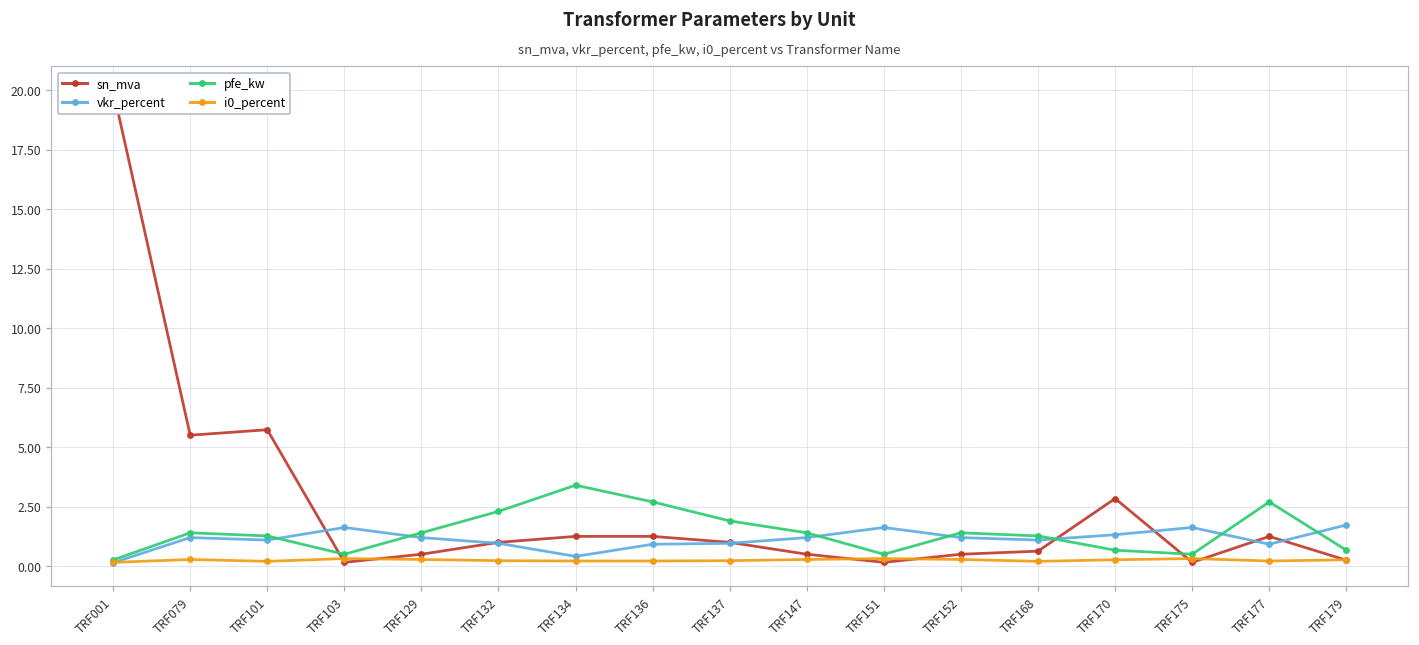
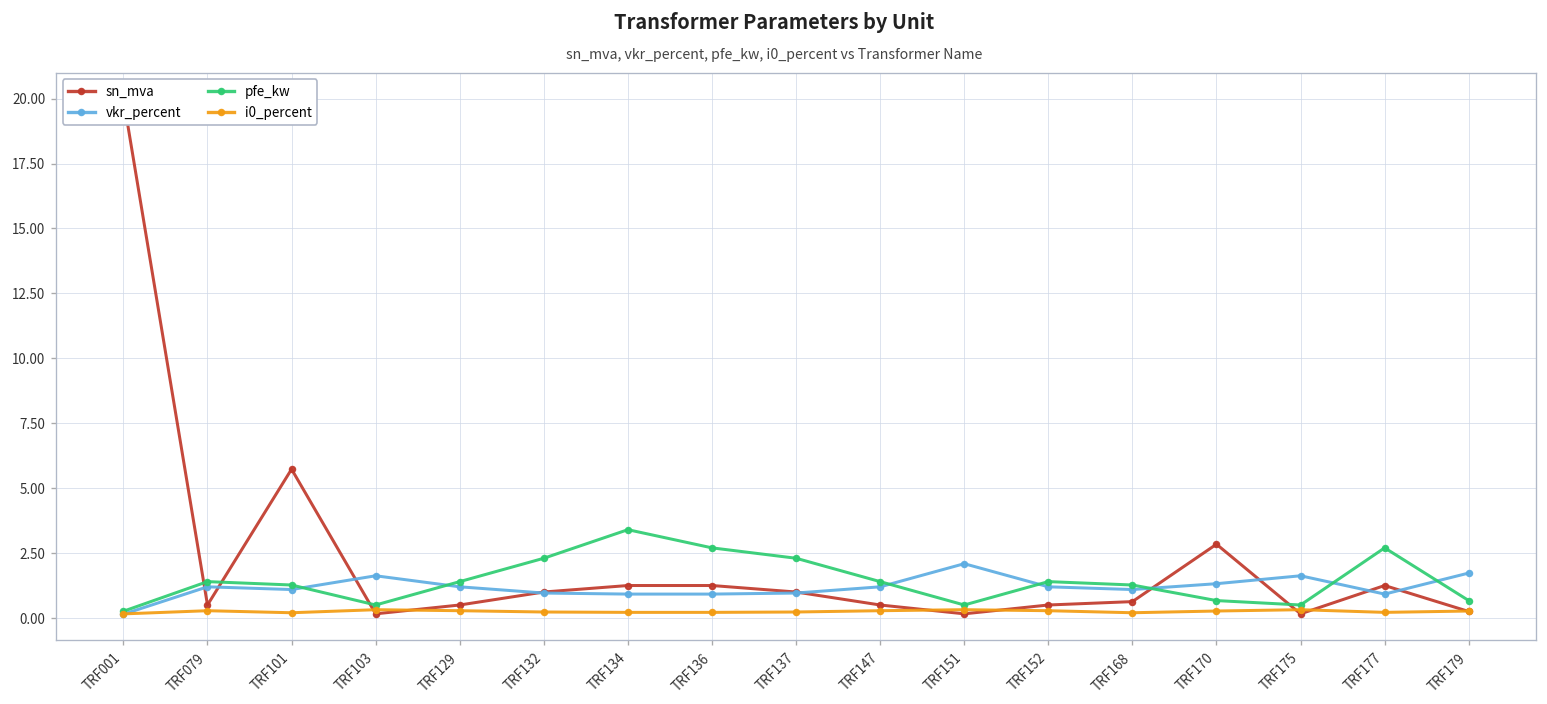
  {
    "sn_mva": {
-     "TRF079": 5.5,
+     "TRF079": 0.5,
      "TRF101": 5.7,
      "TRF103": 0.2,
      "TRF129": 0.5,
      "TRF134": 1.3,
      "TRF136": 1.3,
      "TRF147": 0.5,
      "TRF151": 0.2,
      "TRF152": 0.5,
      "TRF168": 0.6,
      "TRF170": 2.8,
      "TRF175": 0.2,
      "TRF177": 1.3
    },
    "vkr_percent": {
      "TRF079": 1.2,
      "TRF101": 1.1,
      "TRF103": 1.6,
      "TRF129": 1.2,
-     "TRF134": 0.4,
+     "TRF134": 0.9,
      "TRF136": 0.9,
      "TRF147": 1.2,
-     "TRF151": 1.6,
+     "TRF151": 2.1,
      "TRF152": 1.2,
      "TRF168": 1.1,
      "TRF170": 1.3,
      "TRF175": 1.6,
      "TRF177": 0.9,
      "TRF179": 1.7
    },
    "pfe_kw": {
      "TRF079": 1.4,
      "TRF101": 1.3,
      "TRF103": 0.5,
      "TRF129": 1.4,
      "TRF132": 2.3,
      "TRF134": 3.4,
      "TRF136": 2.7,
-     "TRF137": 1.9,
+     "TRF137": 2.3,
      "TRF147": 1.4,
      "TRF151": 0.5,
      "TRF152": 1.4,
      "TRF168": 1.3,
      "TRF170": 0.7,
      "TRF175": 0.5,
      "TRF177": 2.7,
      "TRF179": 0.7
    },
    "i0_percent": {
      "TRF079": 0.3,
      "TRF101": 0.2,
      "TRF103": 0.3,
      "TRF129": 0.3,
      "TRF132": 0.2,
      "TRF134": 0.2,
      "TRF136": 0.2,
      "TRF137": 0.2,
      "TRF147": 0.3,
      "TRF151": 0.3,
      "TRF152": 0.3,
      "TRF168": 0.2,
      "TRF170": 0.3,
      "TRF175": 0.3,
      "TRF177": 0.2
    }
  }
